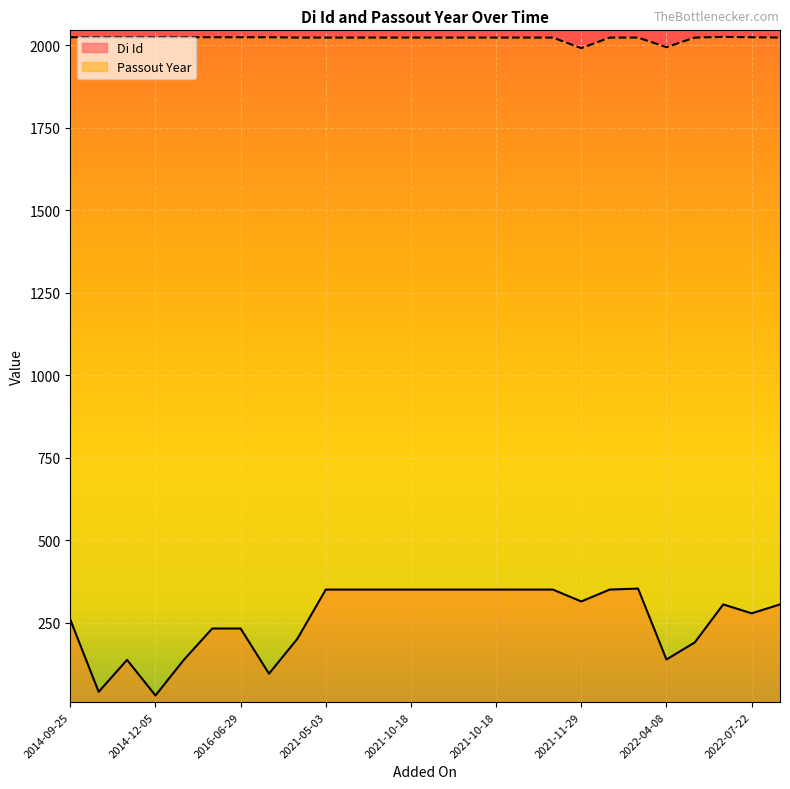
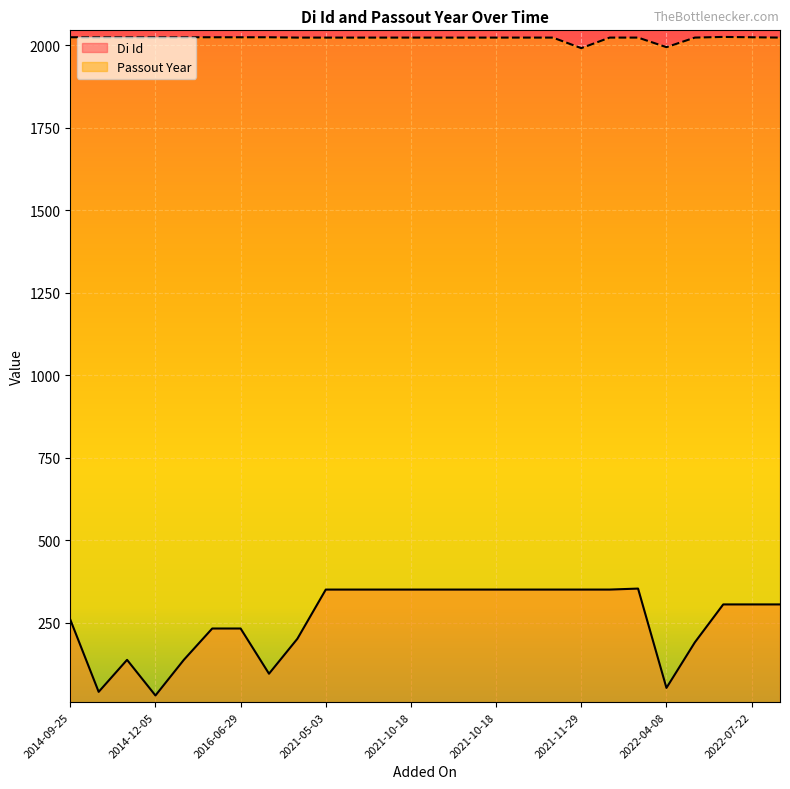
  {
    "Di Id": {
      "2014-09-25": 260,
      "2014-12-05": 30,
-     "2021-11-29": 310,
-     "2022-04-08": 140,
-     "2022-07-22": 280
+     "2021-11-29": 350,
+     "2022-04-08": 50,
+     "2022-07-22": 310
    },
    "Passout Year": {
      "2014-09-25": 2020,
      "2021-11-29": 1990,
      "2022-04-08": 1990,
      "2022-07-22": 2020
    }
  }
